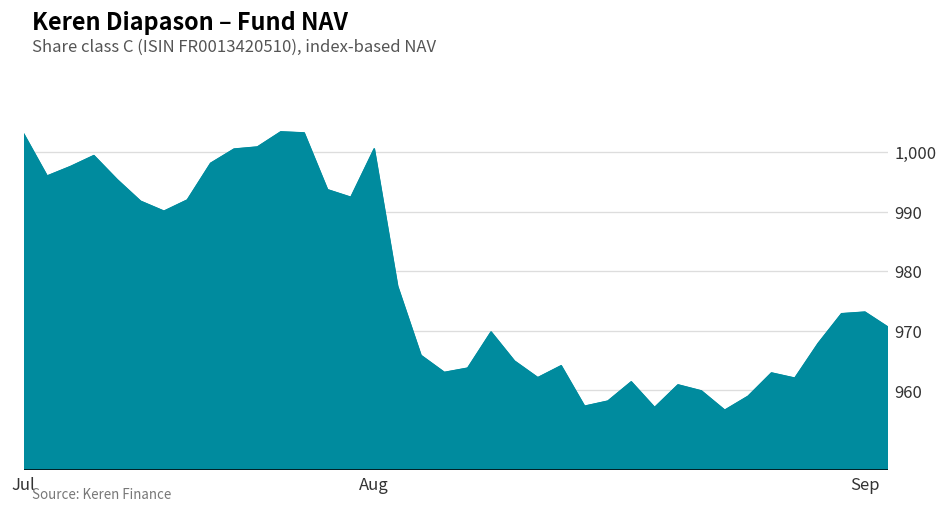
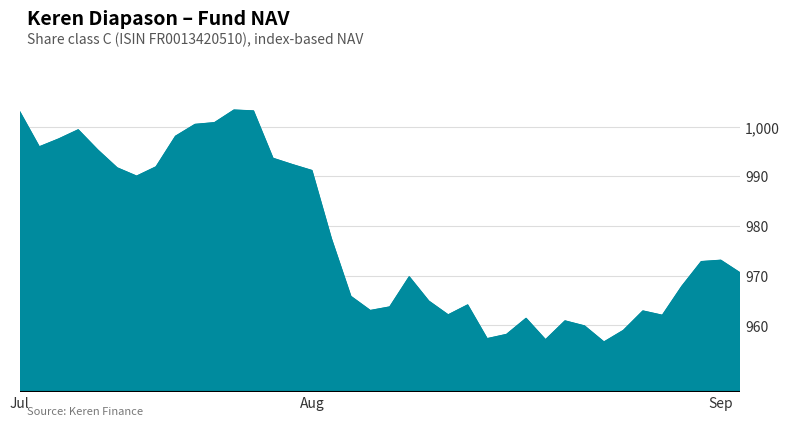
  {
    "Jul": "1,003",
-   "Aug": "1,001",
+   "Aug": "991",
    "Sep": "973"
  }
